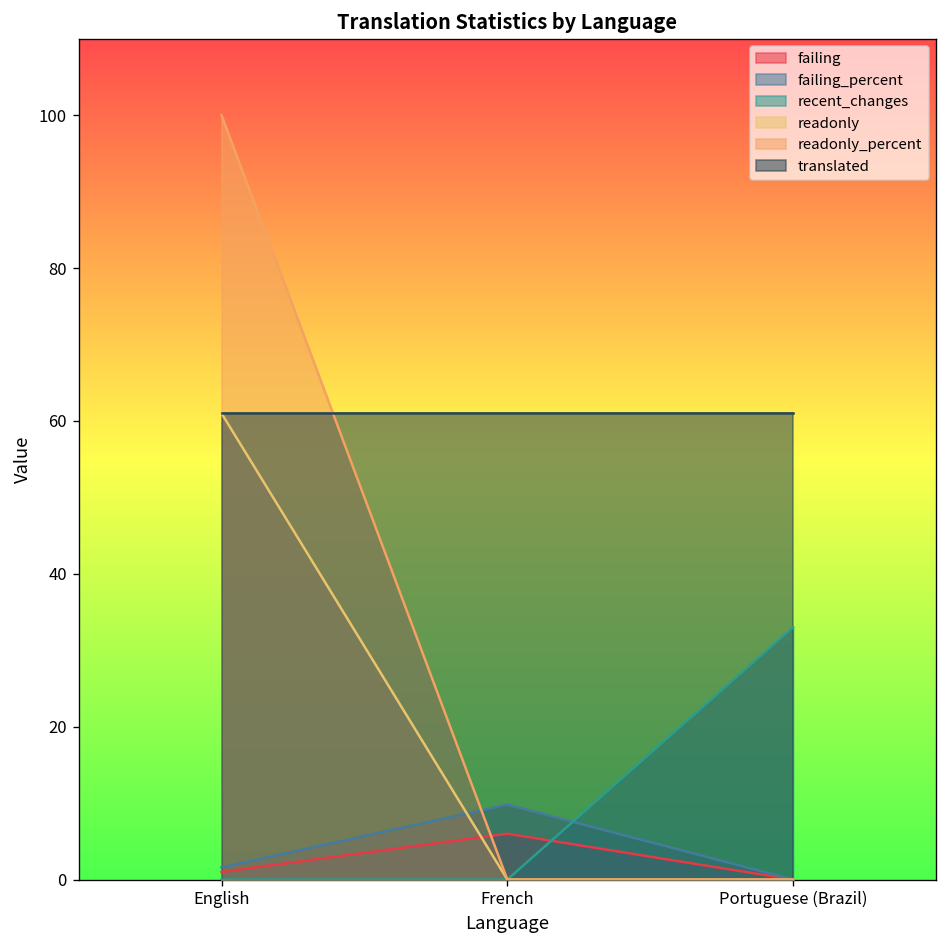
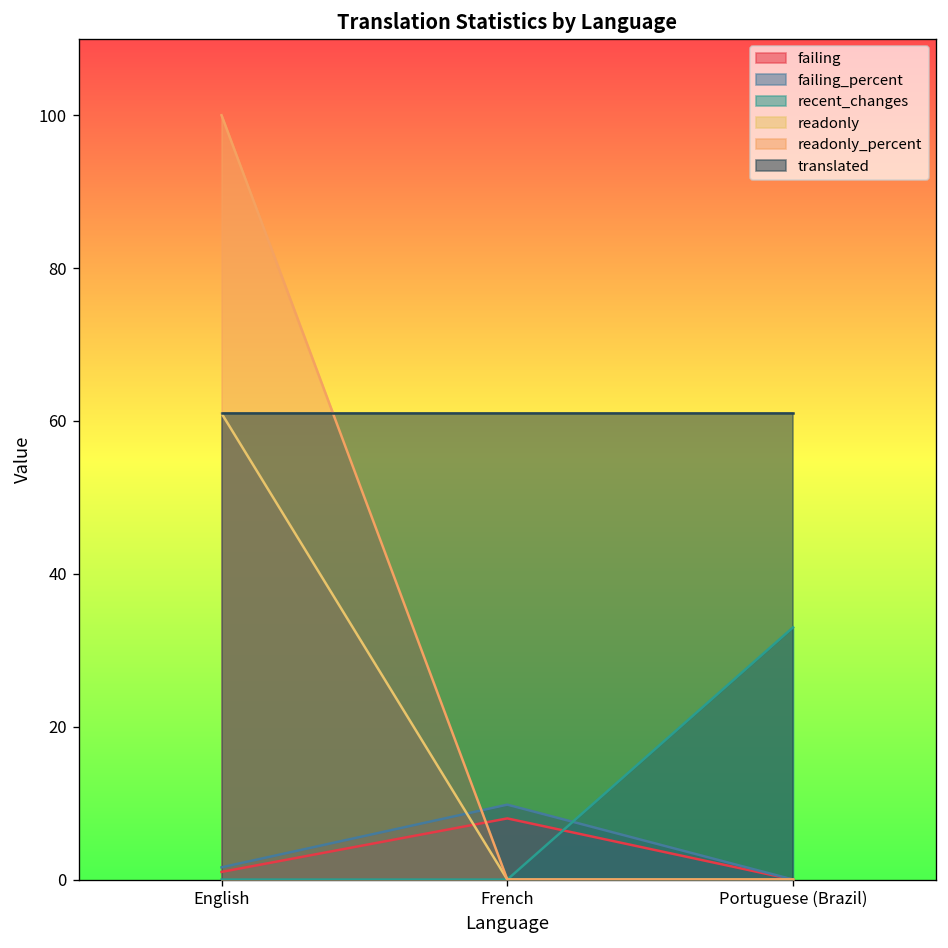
  {
    "failing": {
      "English": 1,
-     "French": 6
+     "French": 8
    },
    "translated": {
      "French": 61,
      "Portuguese (Brazil)": 61
    }
  }
